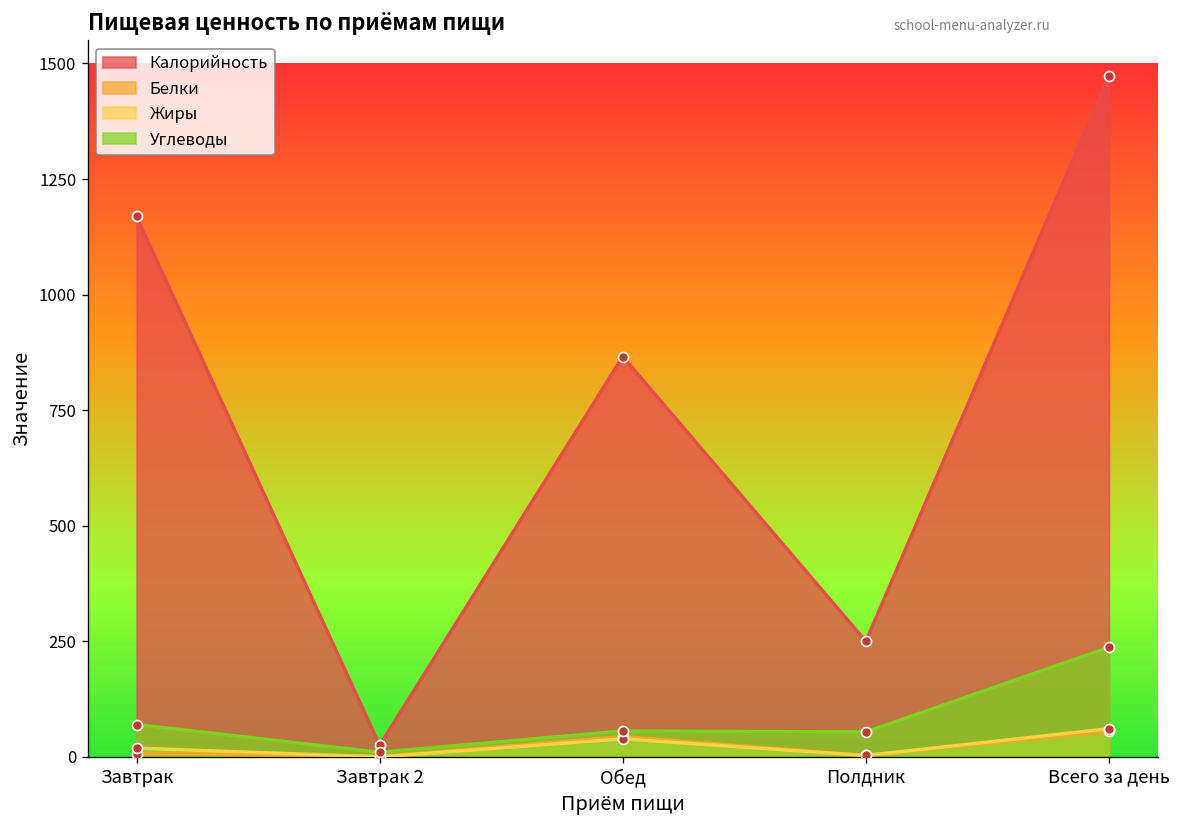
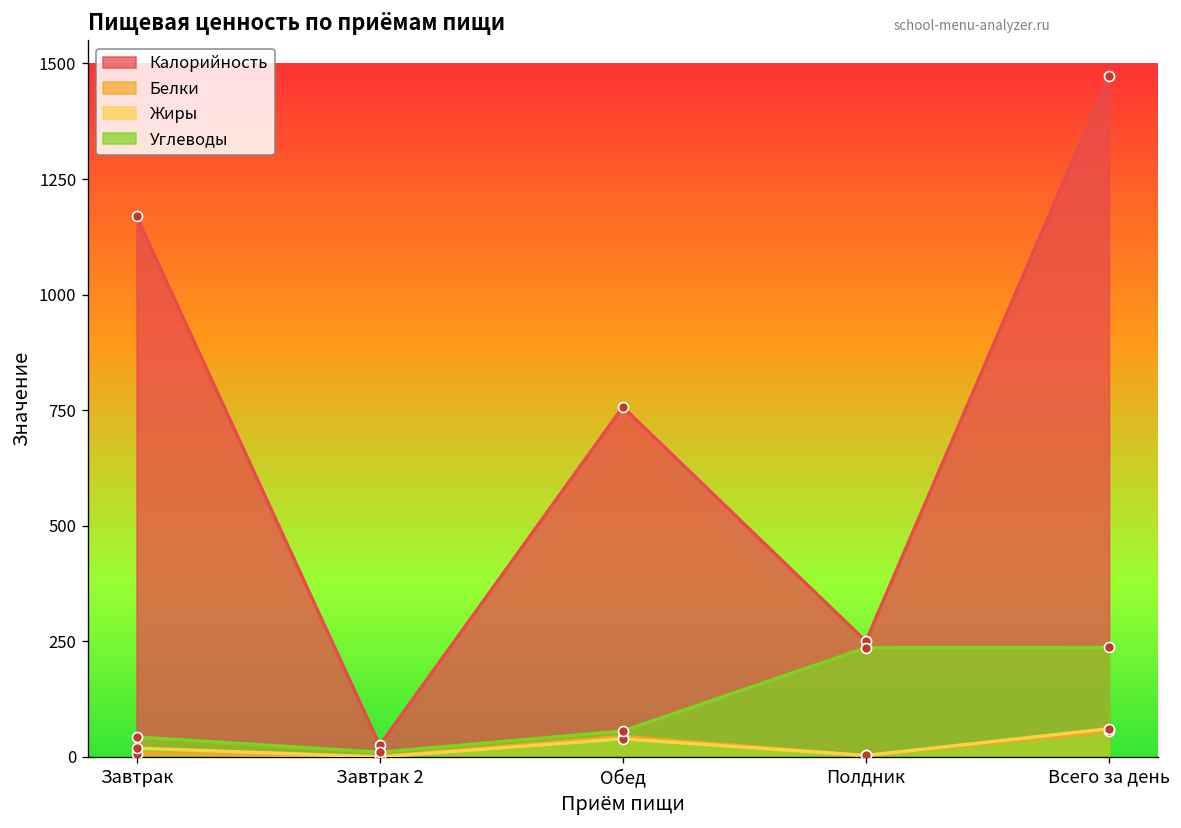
  {
    "Калорийность": {
      "Завтрак": 1170,
      "Завтрак 2": 30,
-     "Обед": 870,
+     "Обед": 760,
      "Полдник": 250,
      "Всего за день": 1470
    },
    "Углеводы": {
-     "Завтрак": 70,
+     "Завтрак": 40,
      "Завтрак 2": 10,
      "Обед": 60,
-     "Полдник": 50,
+     "Полдник": 240,
      "Всего за день": 240
    }
  }
